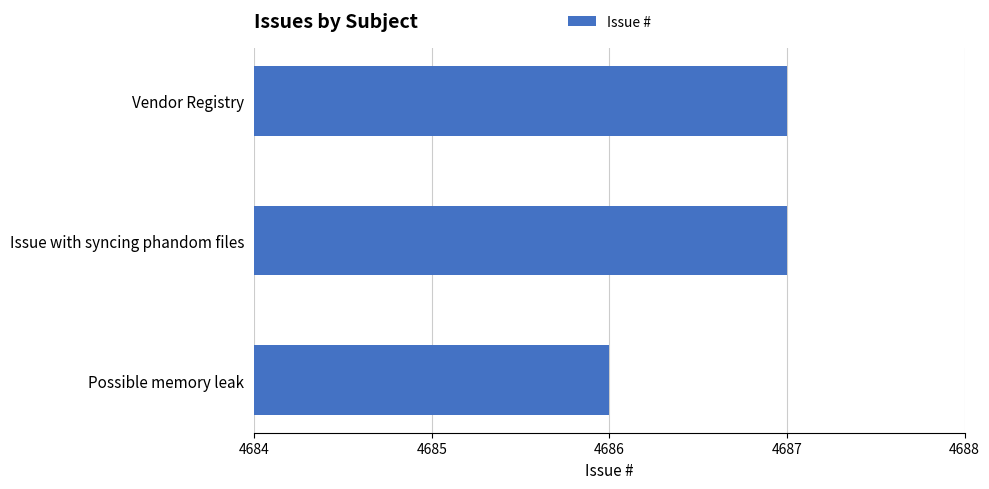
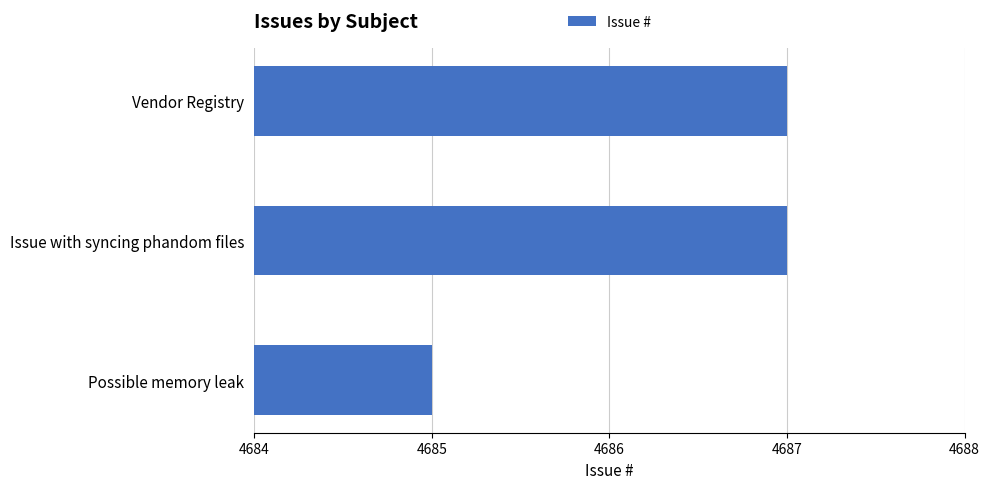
  {
    "Vendor Registry": 4687,
    "Issue with syncing phandom files": 4687,
-   "Possible memory leak": 4686
+   "Possible memory leak": 4685
  }
